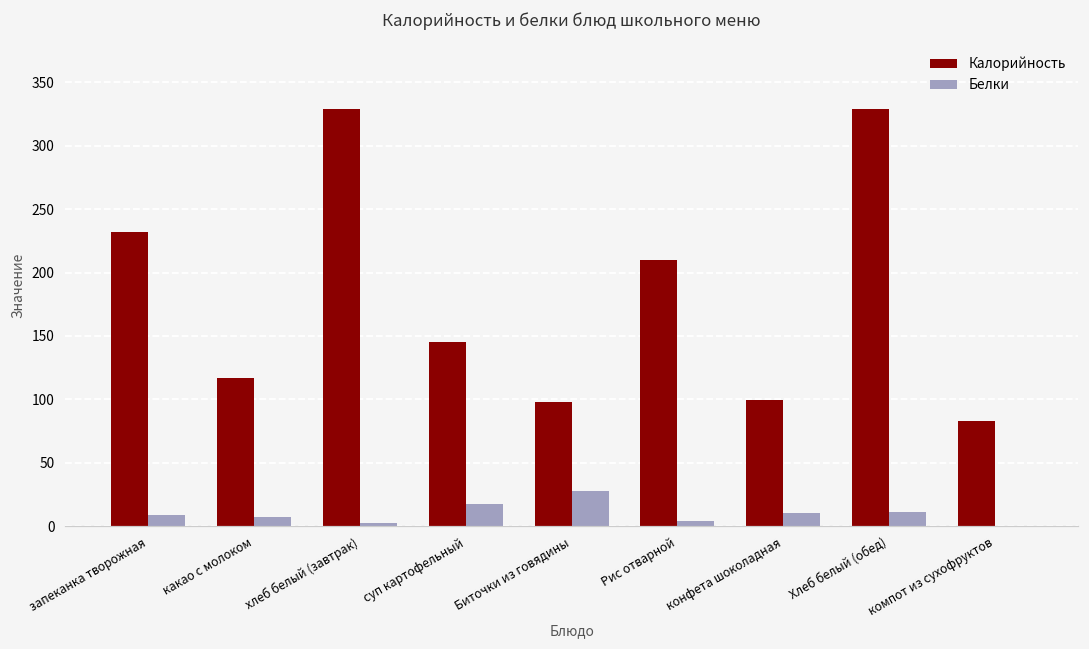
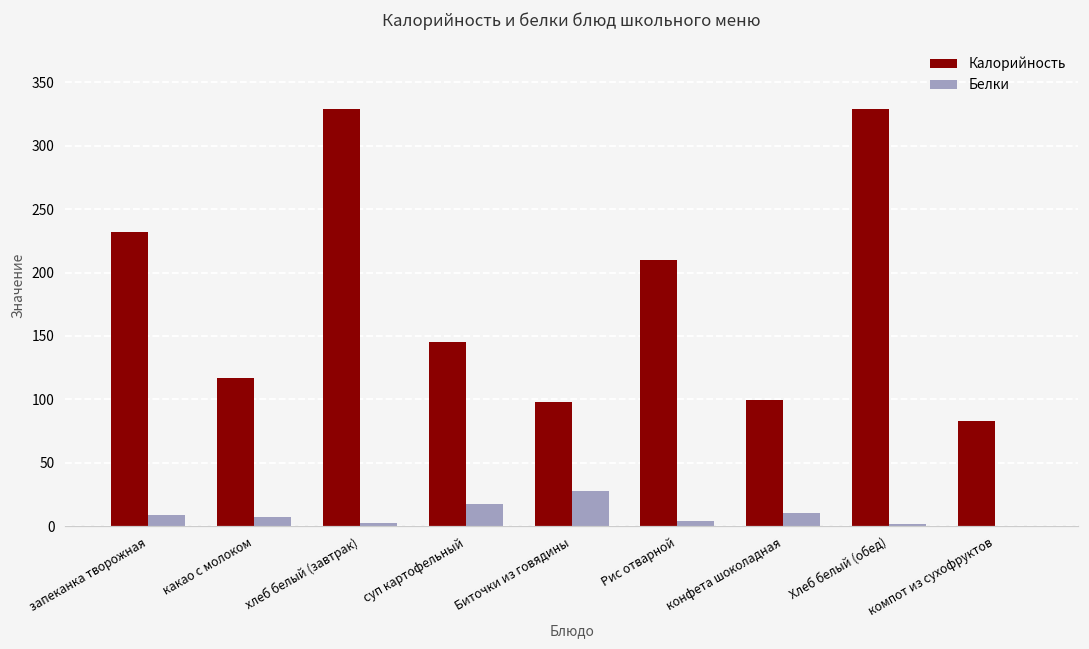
  {
    "Калорийность": {
      "запеканка творожная": 232,
      "какао с молоком": 117,
      "хлеб белый (завтрак)": 329,
      "суп картофельный": 145,
      "Биточки из говядины": 98,
      "Рис отварной": 210,
      "конфета шоколадная": 100,
      "Хлеб белый (обед)": 329,
      "компот из сухофруктов": 83
    },
    "Белки": {
      "запеканка творожная": 9,
      "какао с молоком": 7,
      "суп картофельный": 17,
      "Биточки из говядины": 28,
      "Рис отварной": 4,
      "конфета шоколадная": 10,
-     "Хлеб белый (обед)": 11,
+     "Хлеб белый (обед)": 2,
      "компот из сухофруктов": 0
    }
  }
